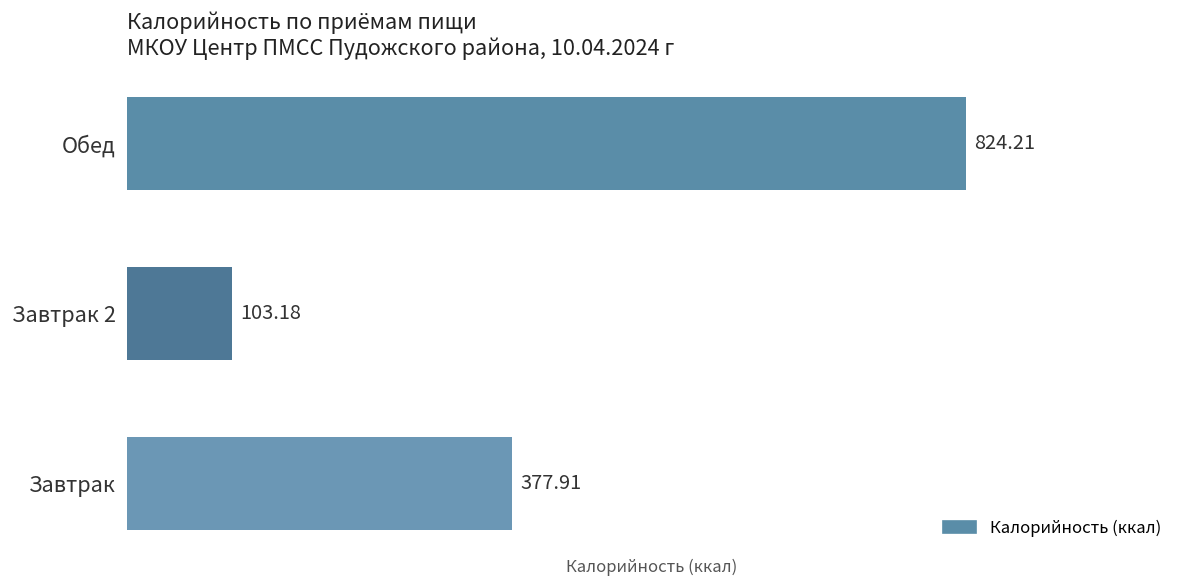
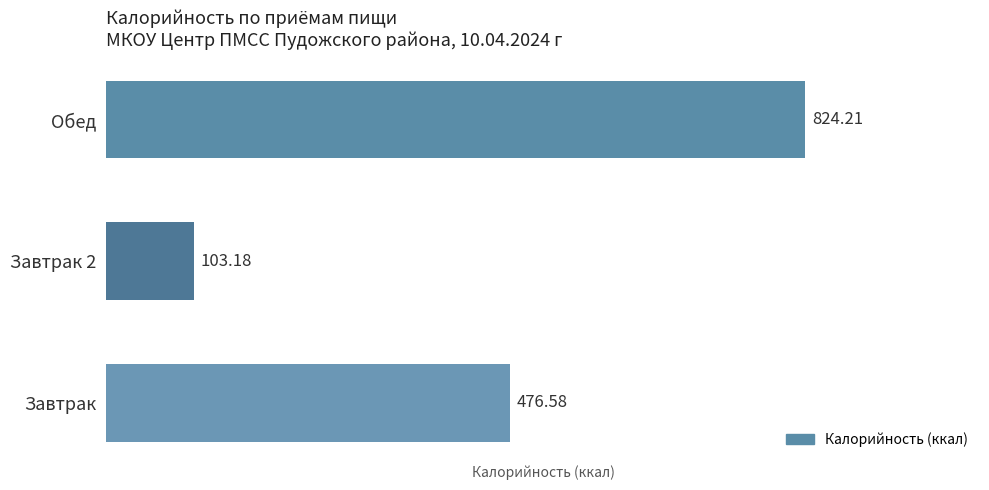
  {
    "Обед": 824.21,
    "Завтрак 2": 103.18,
-   "Завтрак": 377.91
+   "Завтрак": 476.58
  }
